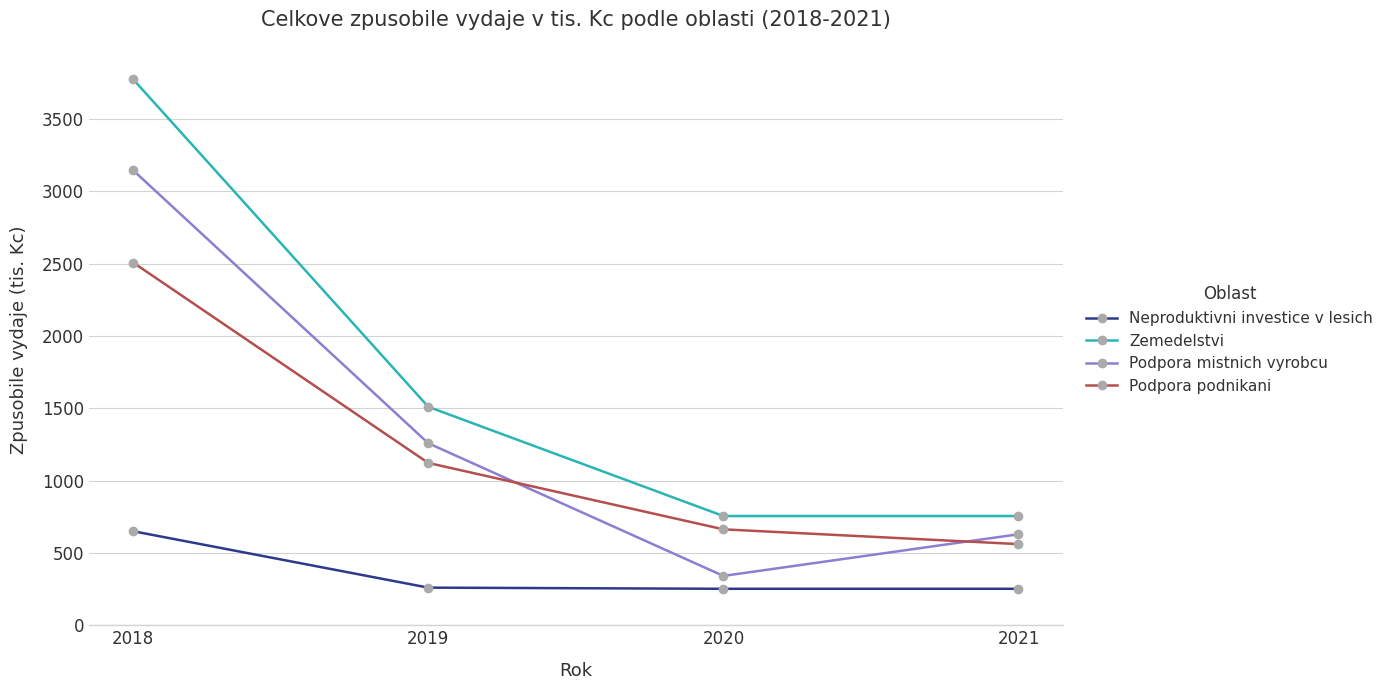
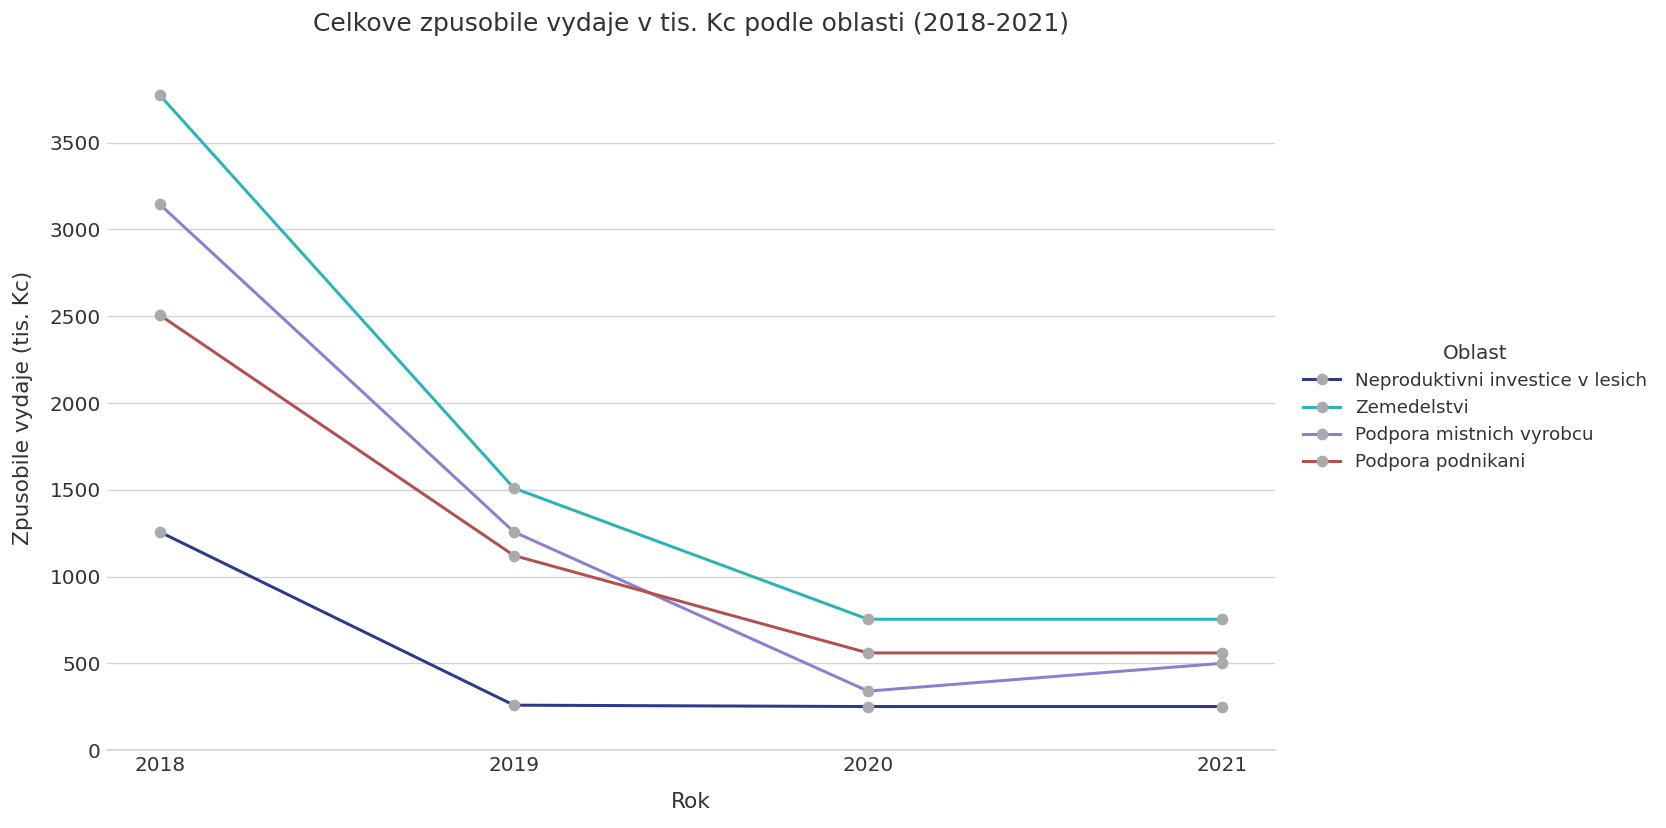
  {
    "Neproduktivni investice v lesich": {
-     "2018": 650,
+     "2018": 1260,
      "2019": 260,
      "2020": 250,
      "2021": 250
    },
    "Zemedelstvi": {
      "2018": 3770,
      "2019": 1510,
      "2020": 760,
      "2021": 760
    },
    "Podpora mistnich vyrobcu": {
      "2018": 3150,
      "2019": 1260,
      "2020": 340,
-     "2021": 630
+     "2021": 500
    },
    "Podpora podnikani": {
      "2018": 2510,
      "2019": 1120,
-     "2020": 660,
+     "2020": 560,
      "2021": 560
    }
  }
